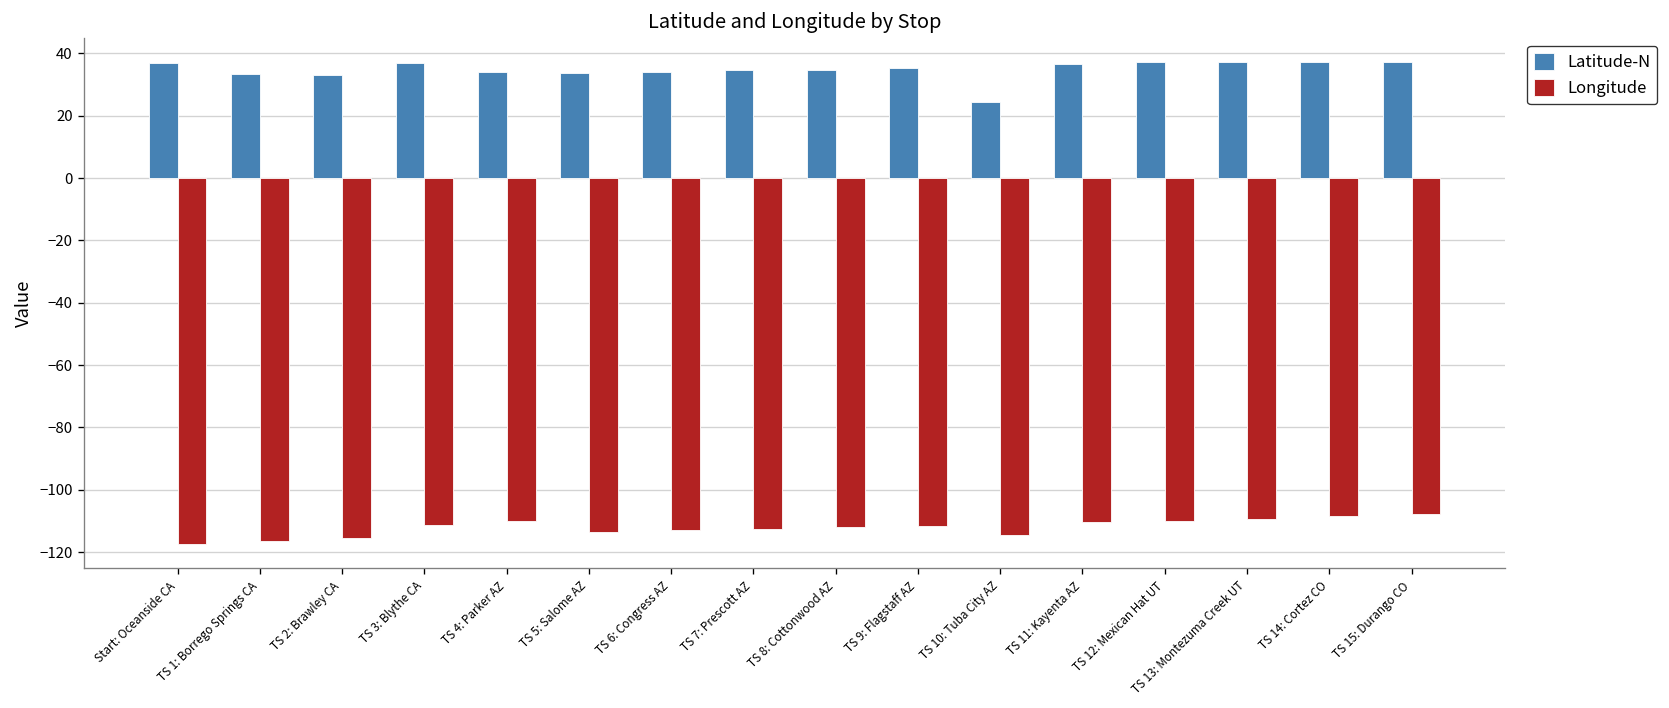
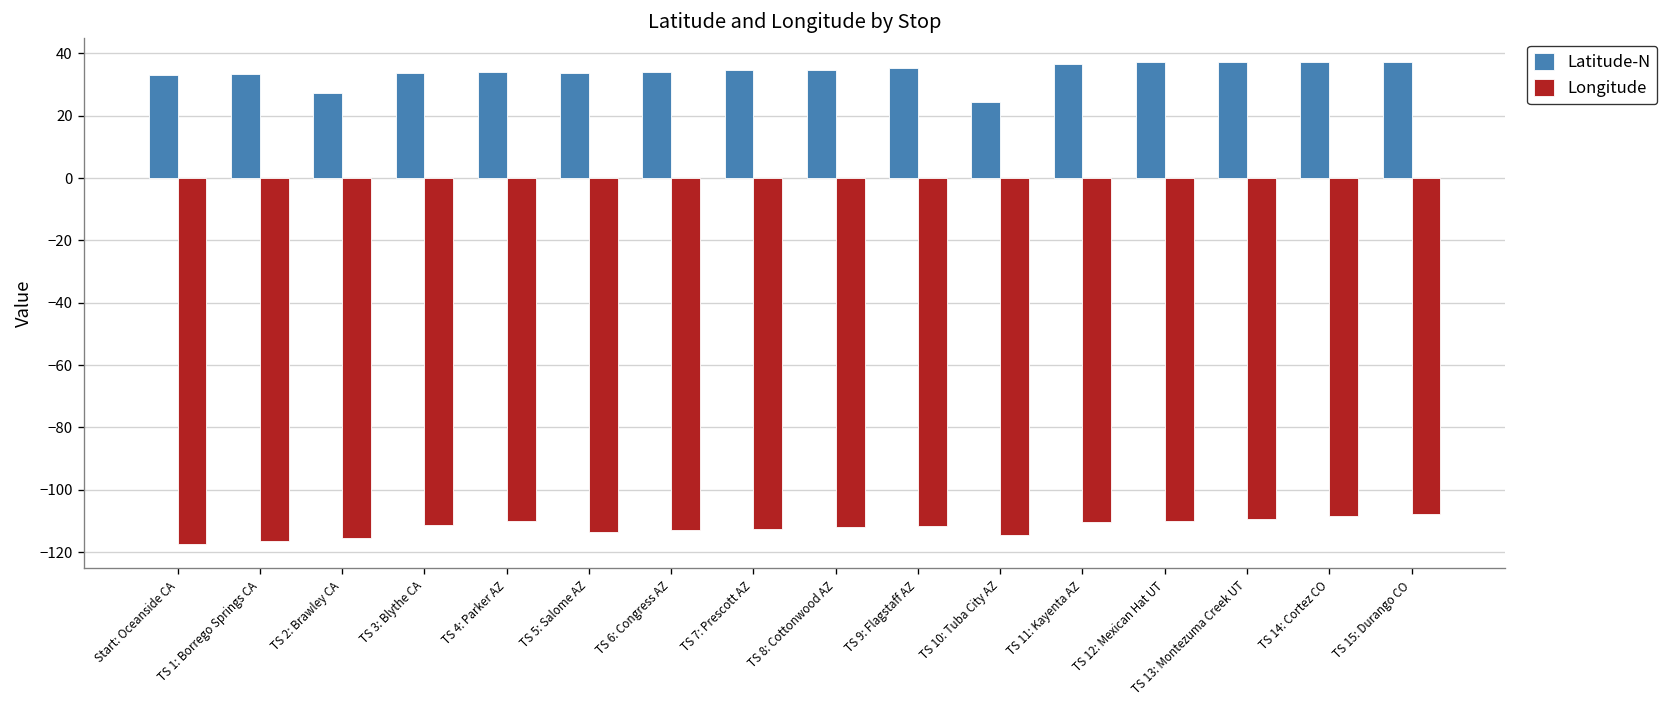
  {
    "Latitude-N": {
-     "Start: Oceanside CA": 37,
+     "Start: Oceanside CA": 33,
      "TS 1: Borrego Springs CA": 33,
-     "TS 2: Brawley CA": 33,
-     "TS 3: Blythe CA": 37,
+     "TS 2: Brawley CA": 27,
+     "TS 3: Blythe CA": 34,
      "TS 4: Parker AZ": 34,
      "TS 5: Salome AZ": 34,
      "TS 6: Congress AZ": 34,
      "TS 7: Prescott AZ": 35,
      "TS 8: Cottonwood AZ": 35,
      "TS 9: Flagstaff AZ": 35,
      "TS 10: Tuba City AZ": 24,
      "TS 11: Kayenta AZ": 37,
      "TS 12: Mexican Hat UT": 37,
      "TS 13: Montezuma Creek UT": 37,
      "TS 14: Cortez CO": 37,
      "TS 15: Durango CO": 37
    },
    "Longitude": {
      "Start: Oceanside CA": -117,
      "TS 1: Borrego Springs CA": -116,
      "TS 2: Brawley CA": -116,
      "TS 3: Blythe CA": -111,
      "TS 4: Parker AZ": -110,
      "TS 5: Salome AZ": -114,
      "TS 6: Congress AZ": -113,
      "TS 7: Prescott AZ": -112,
      "TS 8: Cottonwood AZ": -112,
      "TS 9: Flagstaff AZ": -112,
      "TS 10: Tuba City AZ": -114,
      "TS 11: Kayenta AZ": -110,
      "TS 12: Mexican Hat UT": -110,
      "TS 13: Montezuma Creek UT": -109,
      "TS 14: Cortez CO": -109,
      "TS 15: Durango CO": -108
    }
  }
